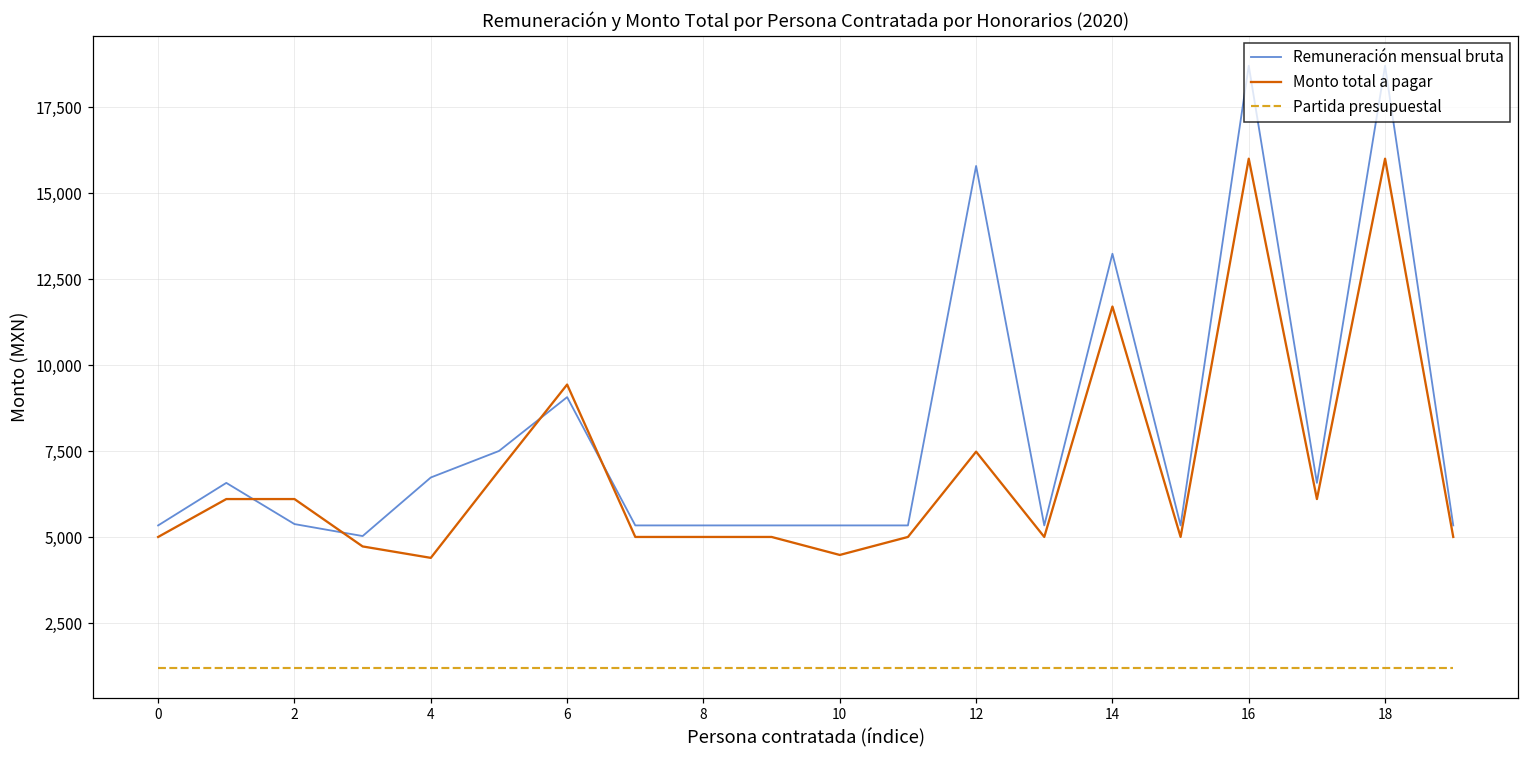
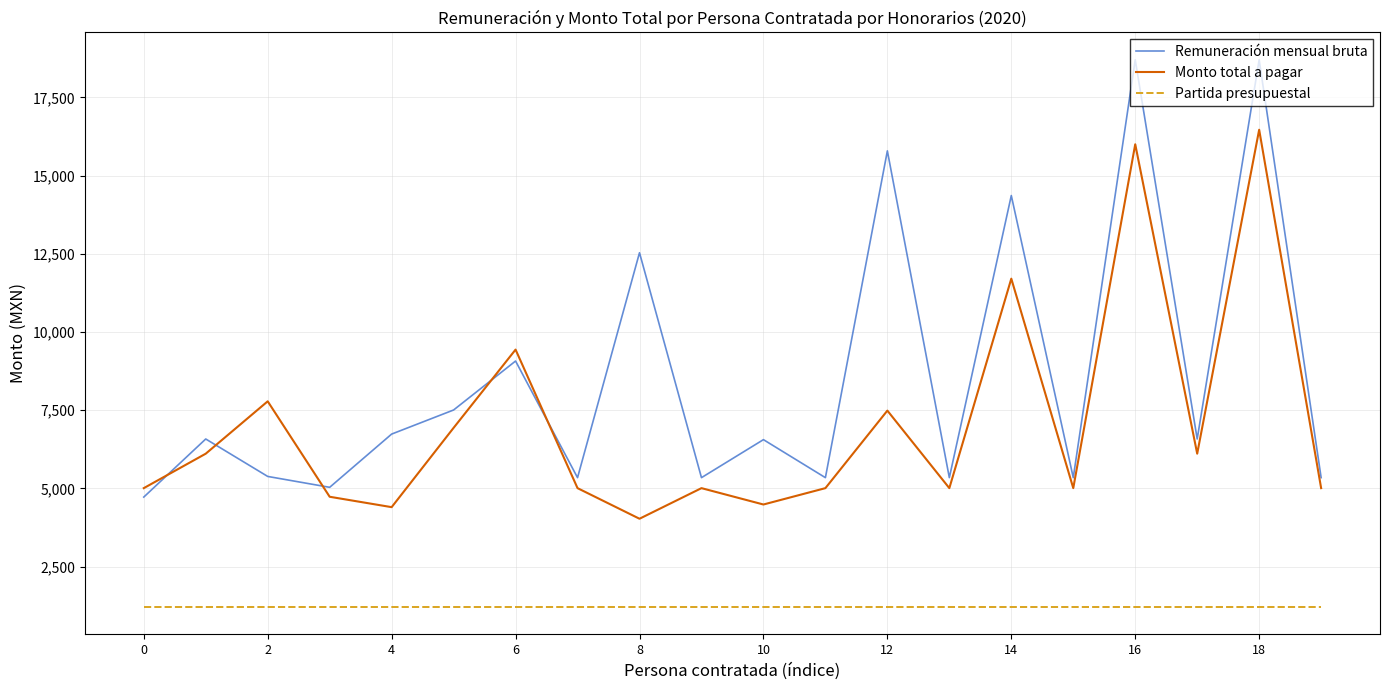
  {
    "Remuneración mensual bruta": {
-     "0": "5,300",
+     "0": "4,700",
      "2": "5,400",
      "4": "6,700",
      "6": "9,100",
-     "8": "5,300",
-     "10": "5,300",
+     "8": "12,500",
+     "10": "6,600",
      "12": "15,800",
-     "14": "13,200"
+     "14": "14,400"
    },
    "Monto total a pagar": {
      "0": "5,000",
-     "2": "6,100",
+     "2": "7,800",
      "4": "4,400",
      "6": "9,400",
-     "8": "5,000",
+     "8": "4,000",
      "10": "4,500",
      "12": "7,500",
      "14": "11,700",
      "16": "16,000",
-     "18": "16,000"
+     "18": "16,500"
    },
    "Partida presupuestal": {
      "0": "1,200",
      "2": "1,200",
      "4": "1,200",
      "6": "1,200",
      "8": "1,200",
      "10": "1,200",
      "12": "1,200",
      "14": "1,200",
      "16": "1,200",
      "18": "1,200"
    }
  }
